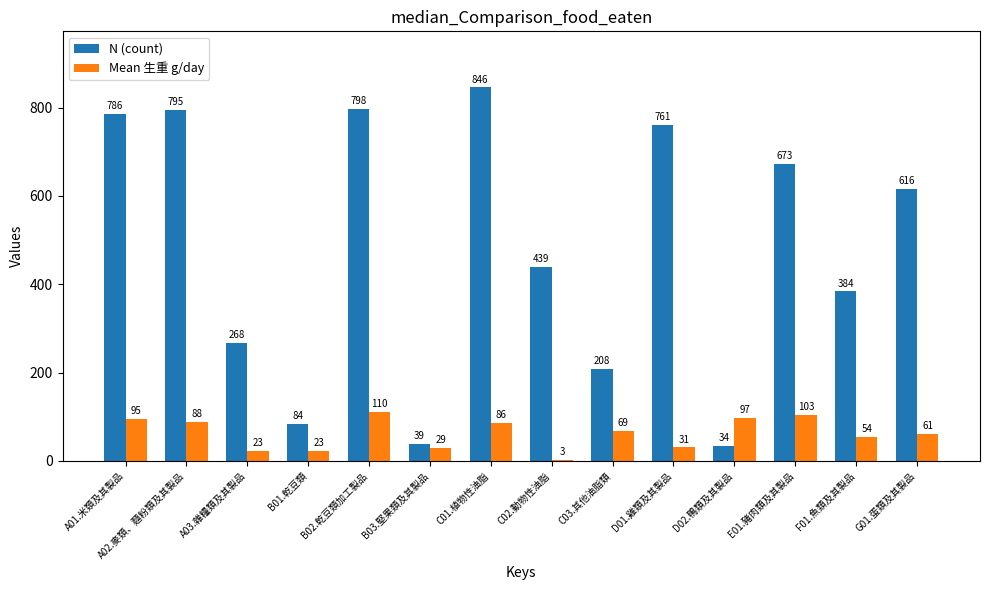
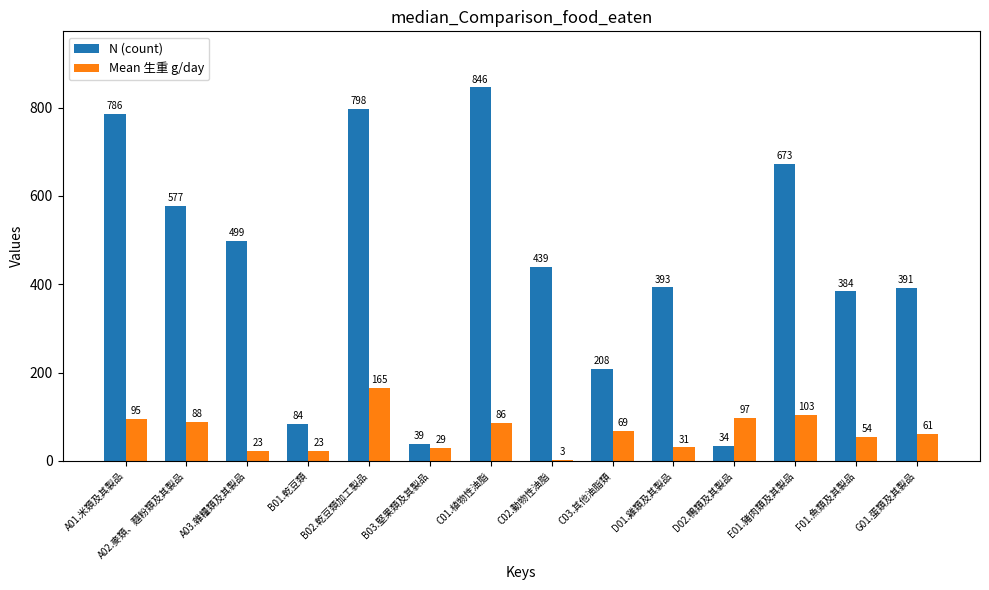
  {
    "N (count)": {
      "A01.米類及其製品": 786,
-     "A02.麥類、麵粉類及其製品": 795,
-     "A03.雜糧類及其製品": 268,
+     "A02.麥類、麵粉類及其製品": 577,
+     "A03.雜糧類及其製品": 499,
      "B01.乾豆類": 84,
      "B02.乾豆類加工製品": 798,
      "B03.堅果類及其製品": 39,
      "C01.植物性油脂": 846,
      "C02.動物性油脂": 439,
      "C03.其他油脂類": 208,
-     "D01.雞類及其製品": 761,
+     "D01.雞類及其製品": 393,
      "D02.鴨類及其製品": 34,
      "E01.豬肉類及其製品": 673,
      "F01.魚類及其製品": 384,
-     "G01.蛋類及其製品": 616
+     "G01.蛋類及其製品": 391
    },
    "Mean 生重 g/day": {
      "A01.米類及其製品": 95,
      "A02.麥類、麵粉類及其製品": 88,
      "A03.雜糧類及其製品": 23,
      "B01.乾豆類": 23,
-     "B02.乾豆類加工製品": 110,
+     "B02.乾豆類加工製品": 165,
      "B03.堅果類及其製品": 29,
      "C01.植物性油脂": 86,
      "C02.動物性油脂": 3,
      "C03.其他油脂類": 69,
      "D01.雞類及其製品": 31,
      "D02.鴨類及其製品": 97,
      "E01.豬肉類及其製品": 103,
      "F01.魚類及其製品": 54,
      "G01.蛋類及其製品": 61
    }
  }
